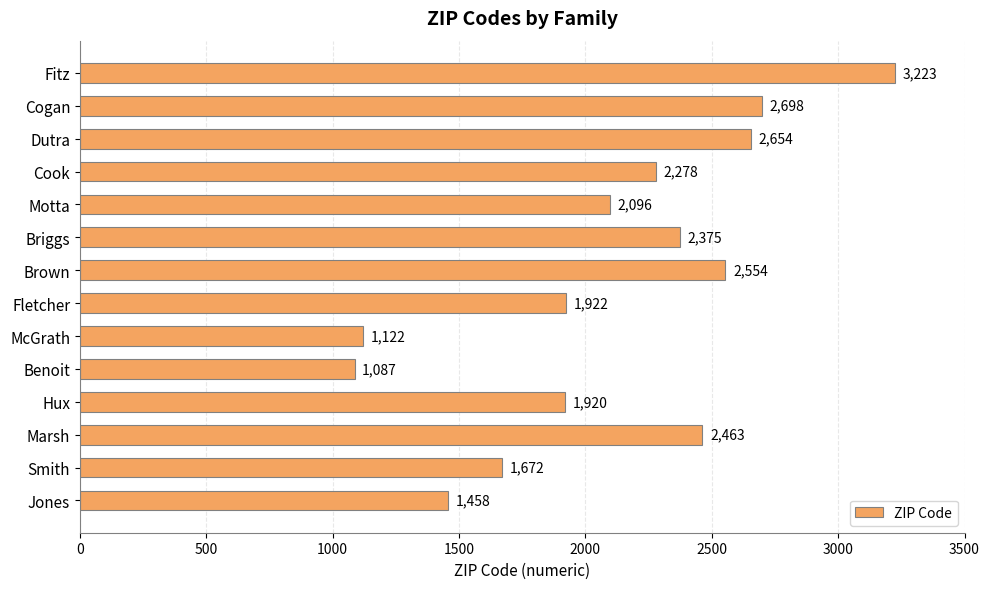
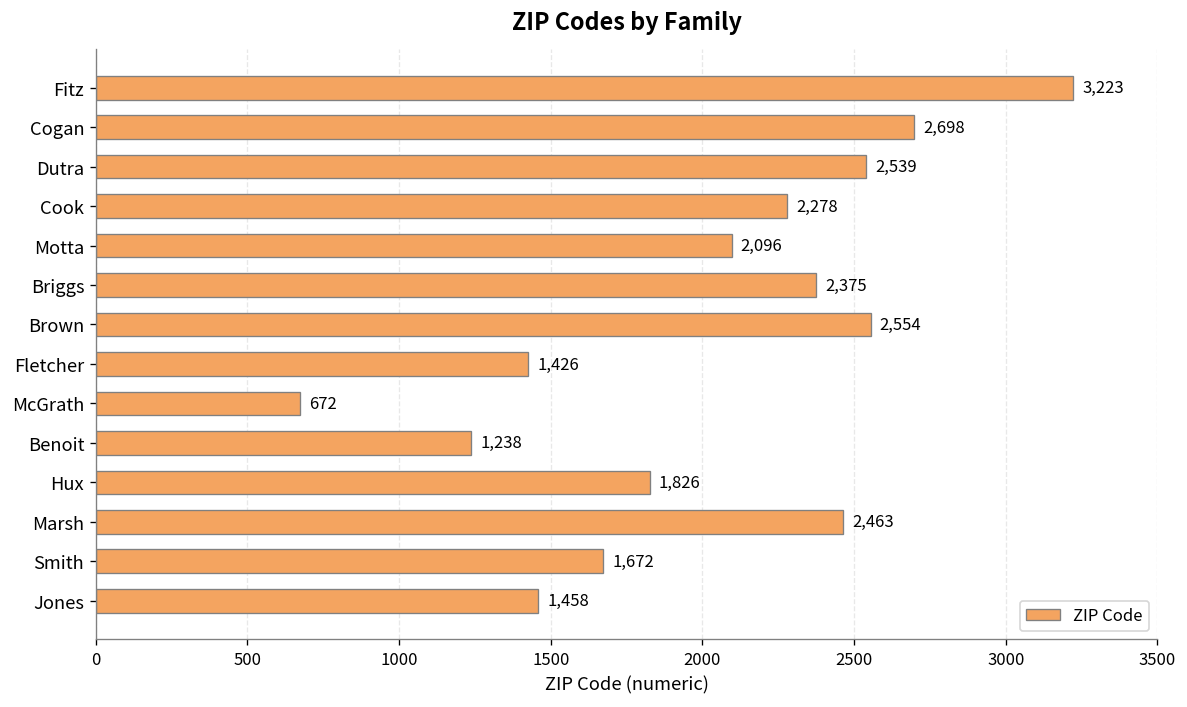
  {
    "Fitz": "3,223",
    "Cogan": "2,698",
-   "Dutra": "2,654",
+   "Dutra": "2,539",
    "Cook": "2,278",
    "Motta": "2,096",
    "Briggs": "2,375",
    "Brown": "2,554",
-   "Fletcher": "1,922",
-   "McGrath": "1,122",
-   "Benoit": "1,087",
-   "Hux": "1,920",
+   "Fletcher": "1,426",
+   "McGrath": "672",
+   "Benoit": "1,238",
+   "Hux": "1,826",
    "Marsh": "2,463",
    "Smith": "1,672",
    "Jones": "1,458"
  }
